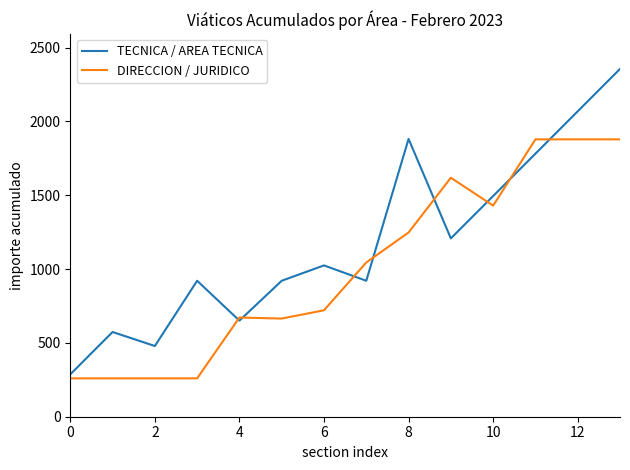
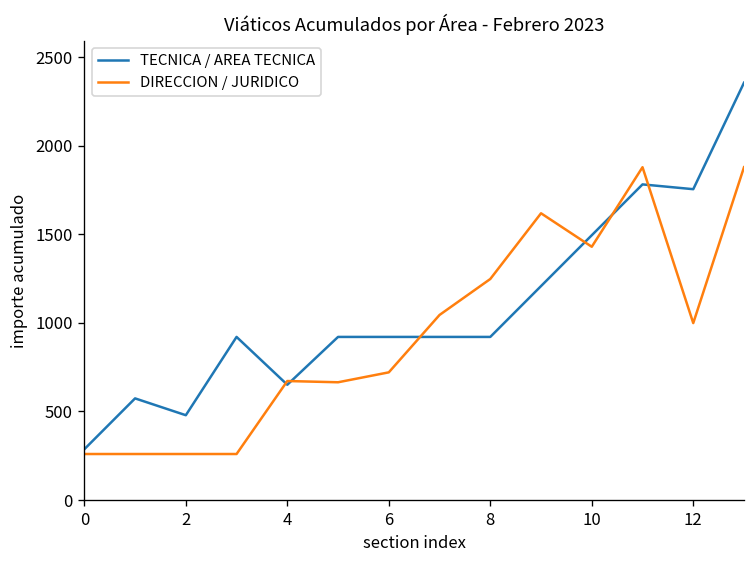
  {
    "TECNICA / AREA TECNICA": {
      "0": 290,
      "2": 480,
      "4": 650,
-     "6": 1030,
-     "8": 1880,
+     "6": 920,
+     "8": 920,
      "10": 1500,
-     "12": 2070
+     "12": 1760
    },
    "DIRECCION / JURIDICO": {
      "0": 260,
      "2": 260,
      "4": 670,
      "6": 720,
      "8": 1250,
      "10": 1430,
-     "12": 1880
+     "12": 1000
    }
  }
